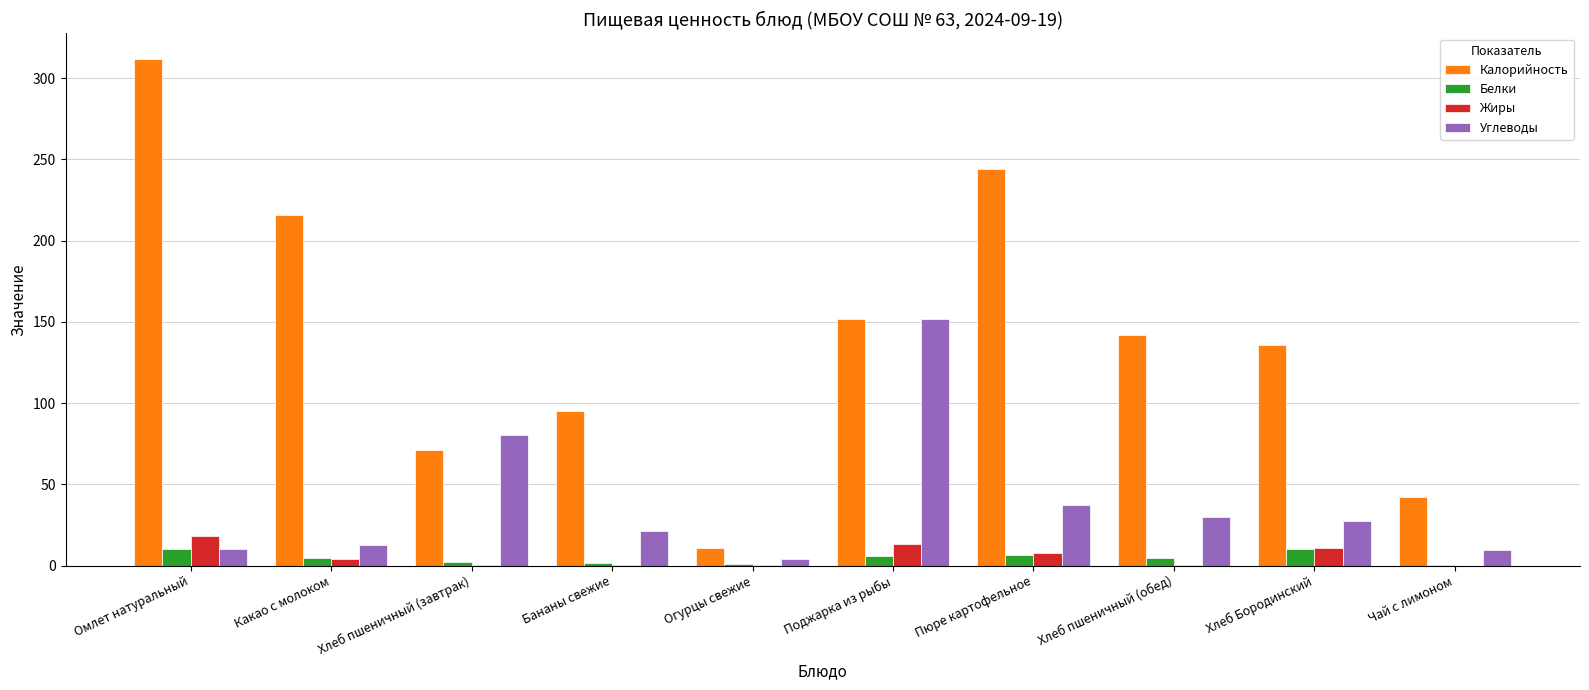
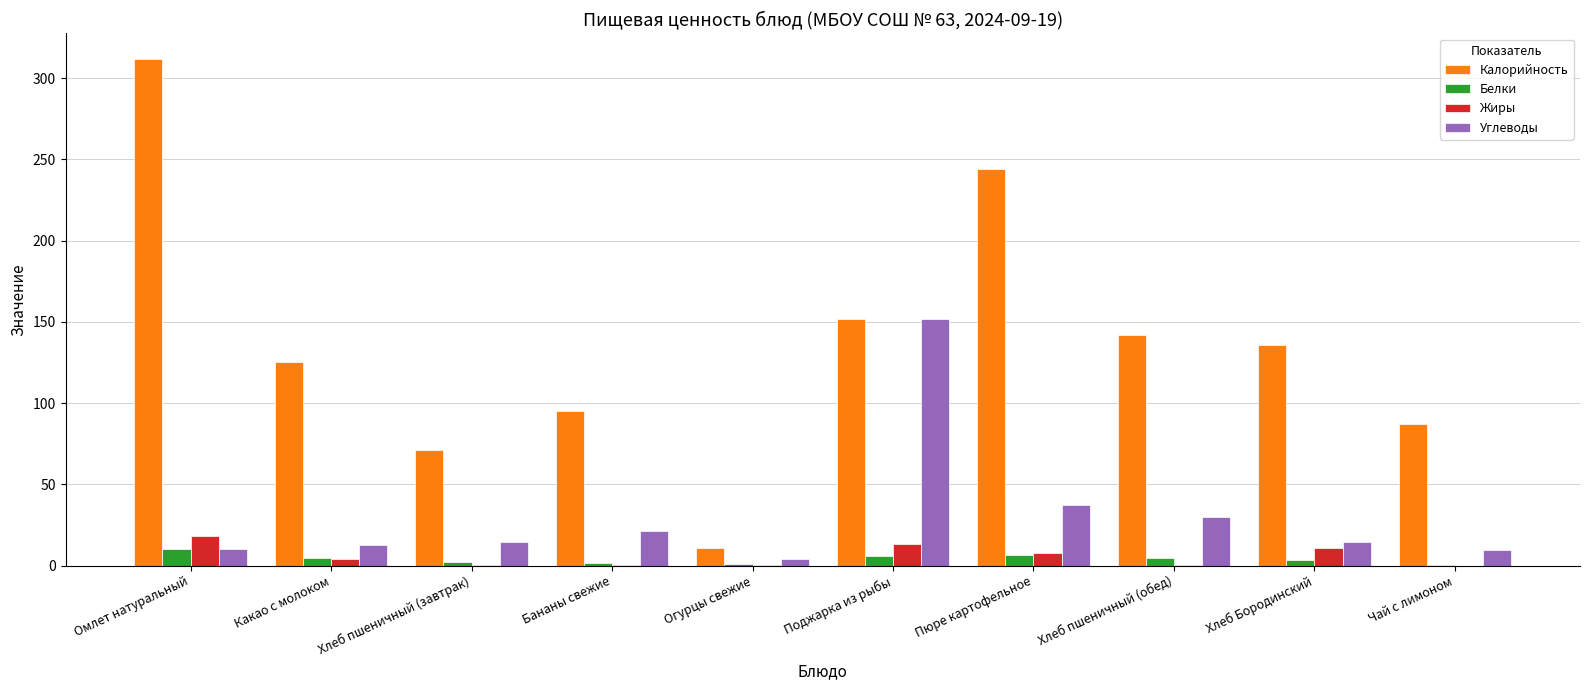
  {
    "Калорийность": {
      "Омлет натуральный": 312,
-     "Какао с молоком": 216,
+     "Какао с молоком": 125,
      "Хлеб пшеничный (завтрак)": 71,
      "Бананы свежие": 95,
      "Огурцы свежие": 11,
      "Поджарка из рыбы": 152,
      "Пюре картофельное": 244,
      "Хлеб пшеничный (обед)": 142,
      "Хлеб Бородинский": 136,
-     "Чай с лимоном": 42
+     "Чай с лимоном": 87
    },
    "Белки": {
      "Омлет натуральный": 10,
      "Какао с молоком": 5,
      "Хлеб пшеничный (завтрак)": 2,
      "Поджарка из рыбы": 6,
      "Пюре картофельное": 6,
      "Хлеб пшеничный (обед)": 5,
-     "Хлеб Бородинский": 10
+     "Хлеб Бородинский": 3
    },
    "Жиры": {
      "Омлет натуральный": 18,
      "Какао с молоком": 4,
      "Поджарка из рыбы": 13,
      "Пюре картофельное": 8,
      "Хлеб Бородинский": 11,
      "Чай с лимоном": 0
    },
    "Углеводы": {
      "Омлет натуральный": 10,
      "Какао с молоком": 12,
-     "Хлеб пшеничный (завтрак)": 81,
+     "Хлеб пшеничный (завтрак)": 15,
      "Бананы свежие": 21,
      "Огурцы свежие": 4,
      "Поджарка из рыбы": 152,
      "Пюре картофельное": 38,
      "Хлеб пшеничный (обед)": 30,
-     "Хлеб Бородинский": 27,
+     "Хлеб Бородинский": 15,
      "Чай с лимоном": 10
    }
  }
